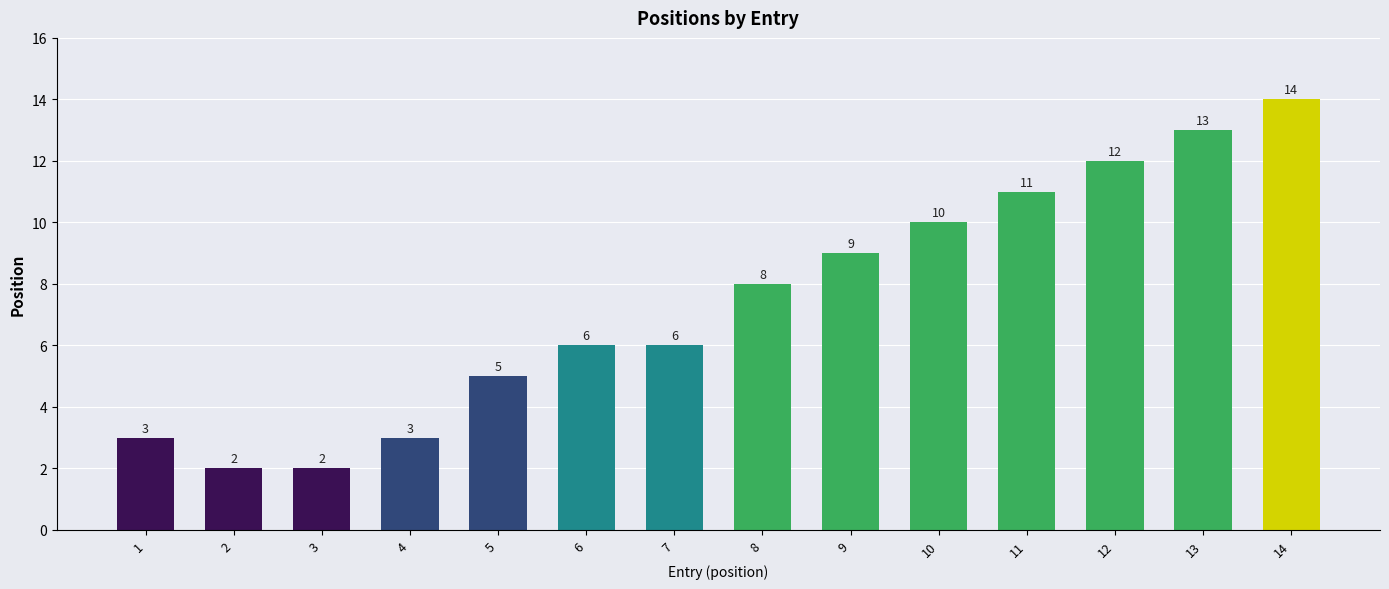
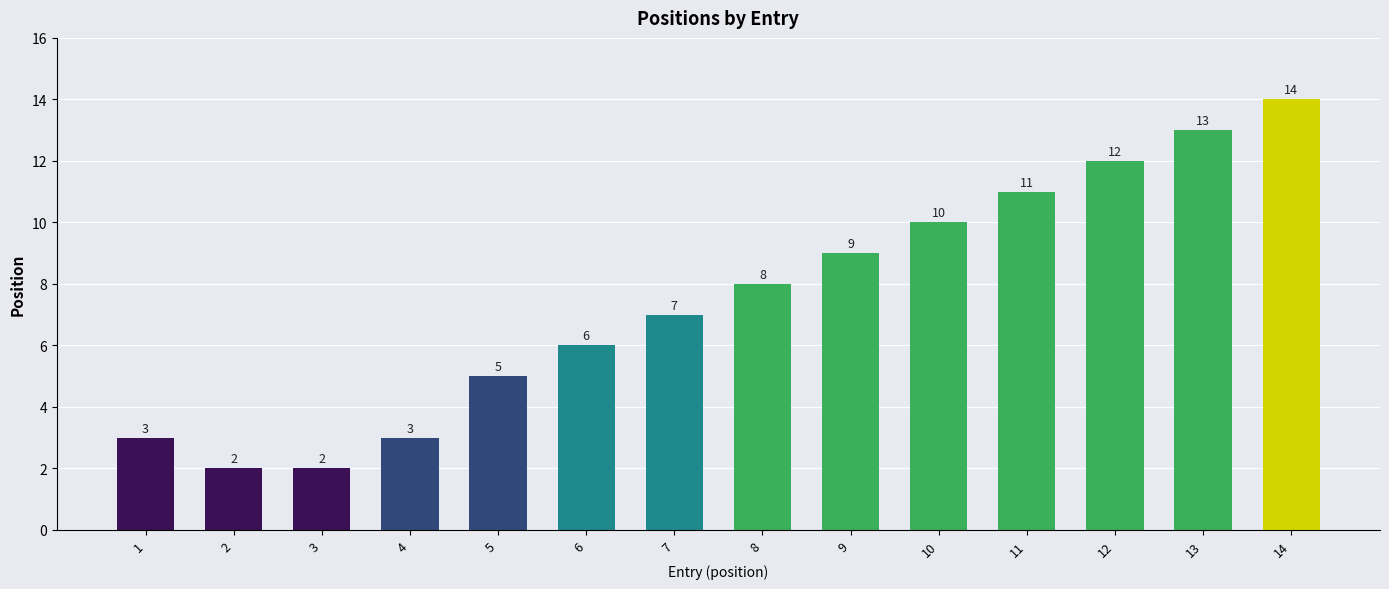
  {
    "1": 3,
    "2": 2,
    "3": 2,
    "4": 3,
    "5": 5,
    "6": 6,
-   "7": 6,
+   "7": 7,
    "8": 8,
    "9": 9,
    "10": 10,
    "11": 11,
    "12": 12,
    "13": 13,
    "14": 14
  }
